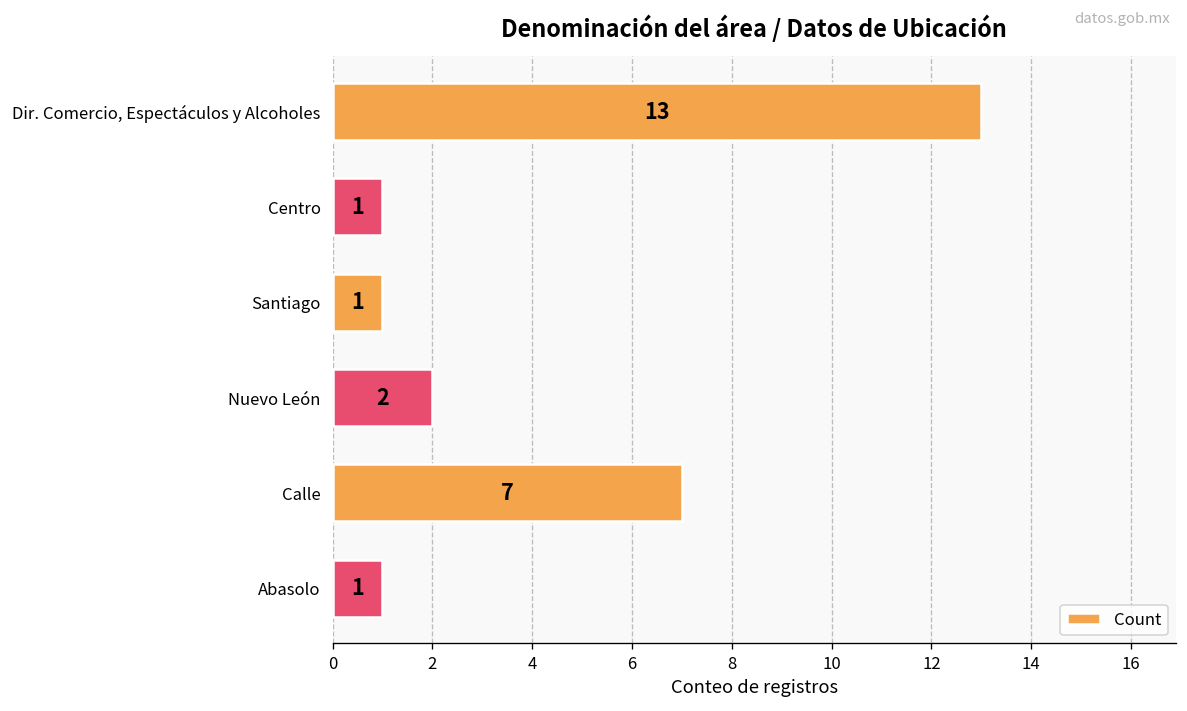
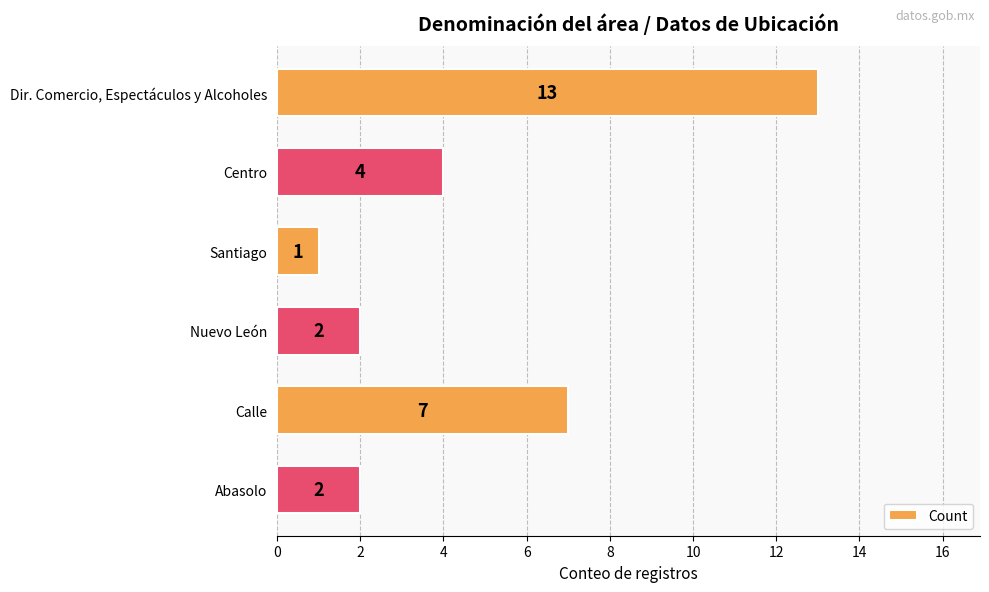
  {
    "Dir. Comercio, Espectáculos y Alcoholes": 13,
-   "Centro": 1,
+   "Centro": 4,
    "Santiago": 1,
    "Nuevo León": 2,
    "Calle": 7,
-   "Abasolo": 1
+   "Abasolo": 2
  }
